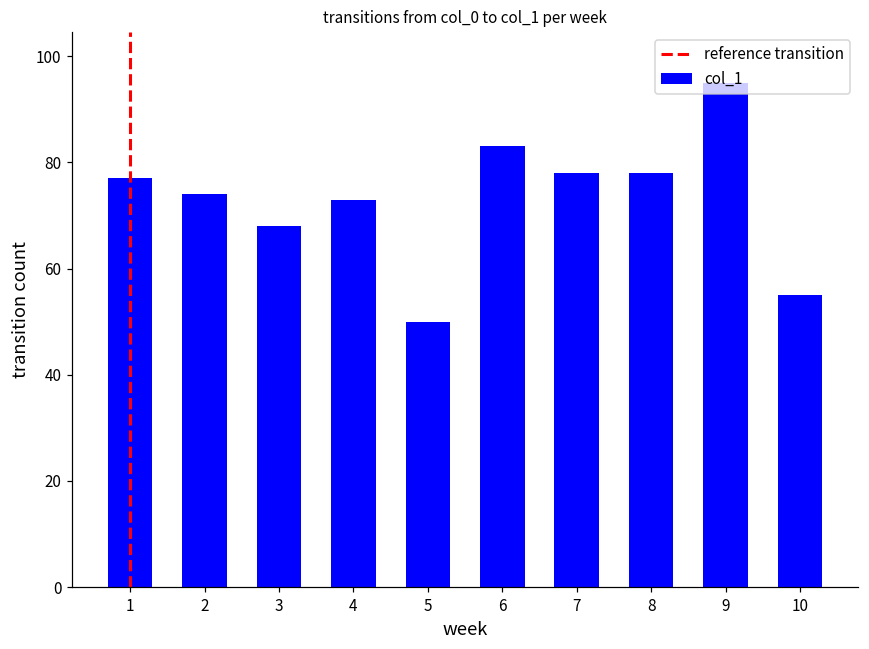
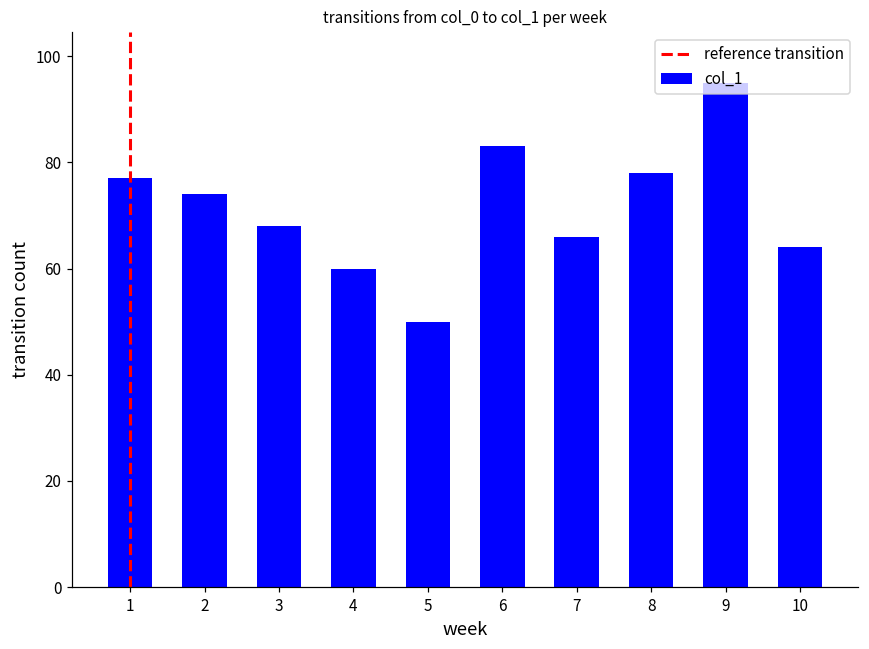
  {
    "1": 77,
    "2": 74,
    "3": 68,
-   "4": 73,
+   "4": 60,
    "5": 50,
    "6": 83,
-   "7": 78,
+   "7": 66,
    "8": 78,
-   "10": 55
+   "10": 64
  }
